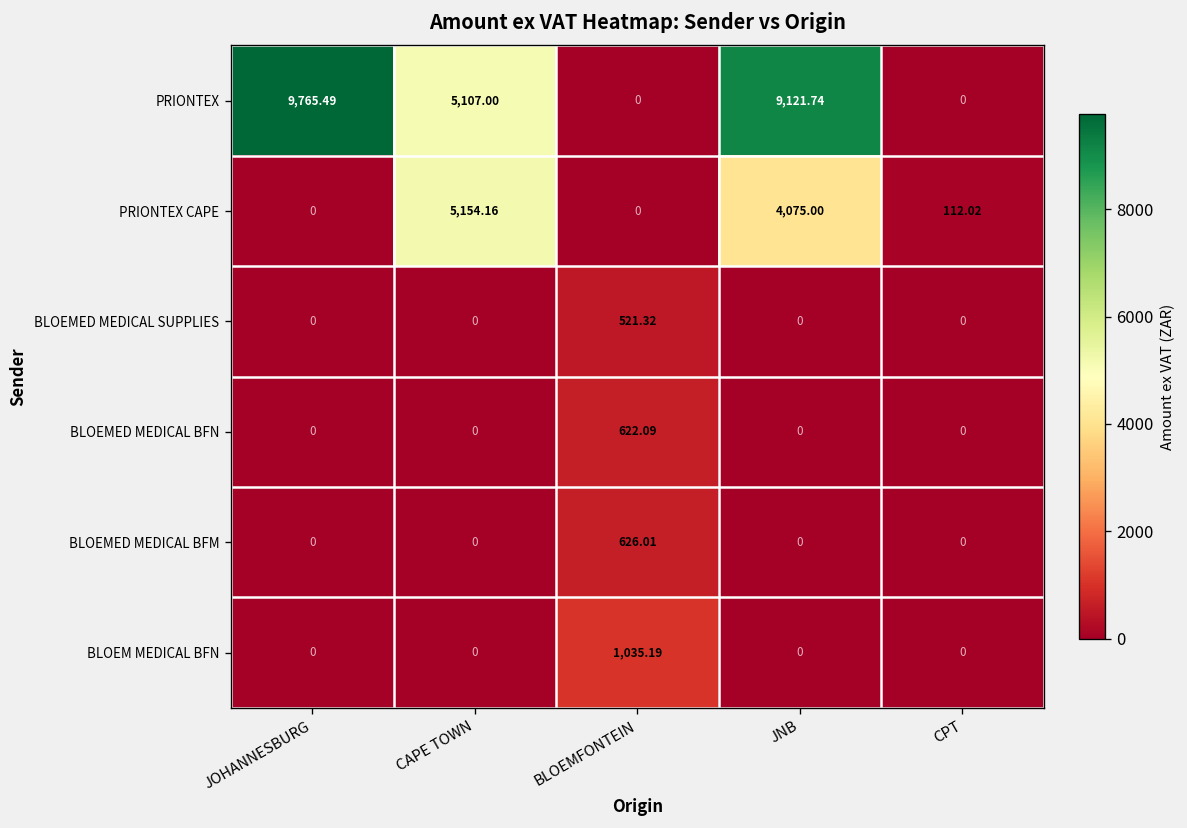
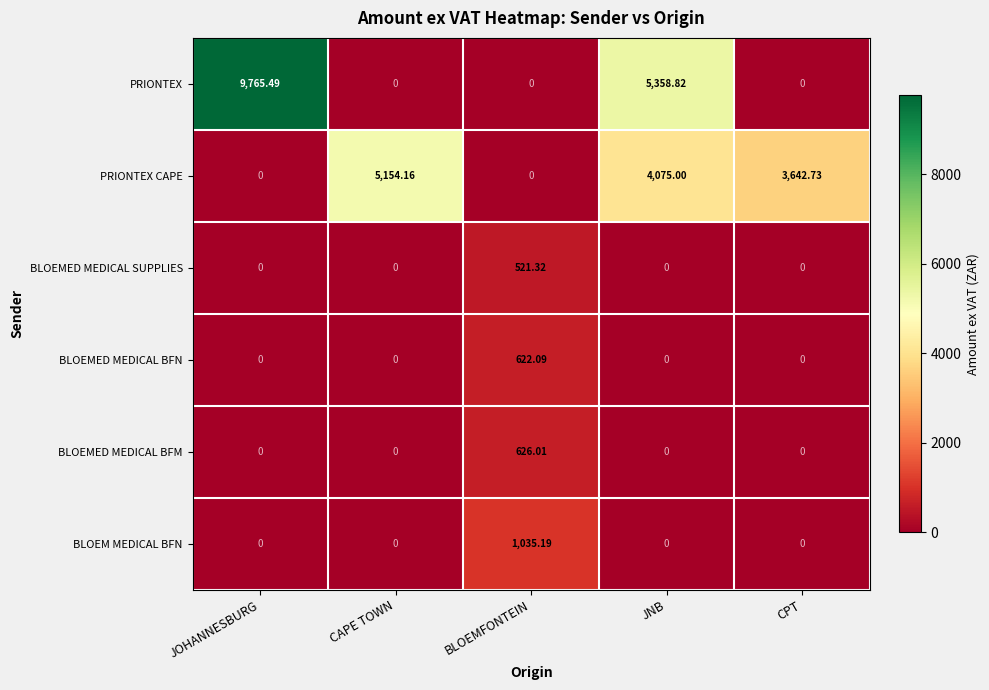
  {
    "PRIONTEX": {
      "JOHANNESBURG": "9,765.49",
-     "CAPE TOWN": "5,107.00",
+     "CAPE TOWN": "0",
      "BLOEMFONTEIN": "0",
-     "JNB": "9,121.74",
+     "JNB": "5,358.82",
      "CPT": "0"
    },
    "PRIONTEX CAPE": {
      "JOHANNESBURG": "0",
      "CAPE TOWN": "5,154.16",
      "BLOEMFONTEIN": "0",
      "JNB": "4,075.00",
-     "CPT": "112.02"
+     "CPT": "3,642.73"
    },
    "BLOEMED MEDICAL SUPPLIES": {
      "JOHANNESBURG": "0",
      "CAPE TOWN": "0",
      "BLOEMFONTEIN": "521.32",
      "JNB": "0",
      "CPT": "0"
    },
    "BLOEMED MEDICAL BFN": {
      "JOHANNESBURG": "0",
      "CAPE TOWN": "0",
      "BLOEMFONTEIN": "622.09",
      "JNB": "0",
      "CPT": "0"
    },
    "BLOEMED MEDICAL BFM": {
      "JOHANNESBURG": "0",
      "CAPE TOWN": "0",
      "BLOEMFONTEIN": "626.01",
      "JNB": "0",
      "CPT": "0"
    },
    "BLOEM MEDICAL BFN": {
      "JOHANNESBURG": "0",
      "CAPE TOWN": "0",
      "BLOEMFONTEIN": "1,035.19",
      "JNB": "0",
      "CPT": "0"
    }
  }
